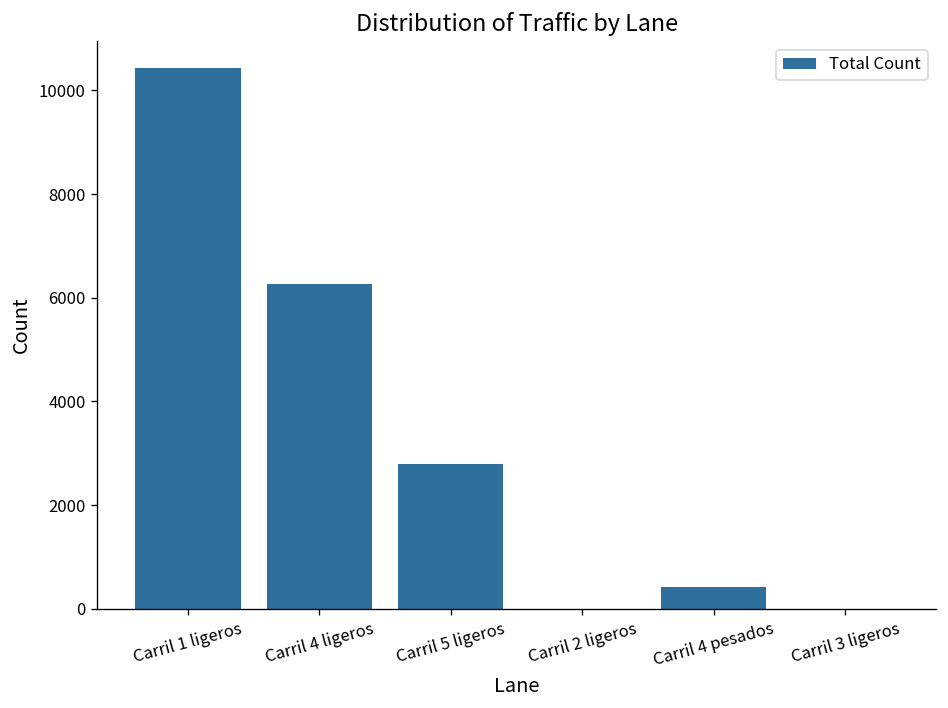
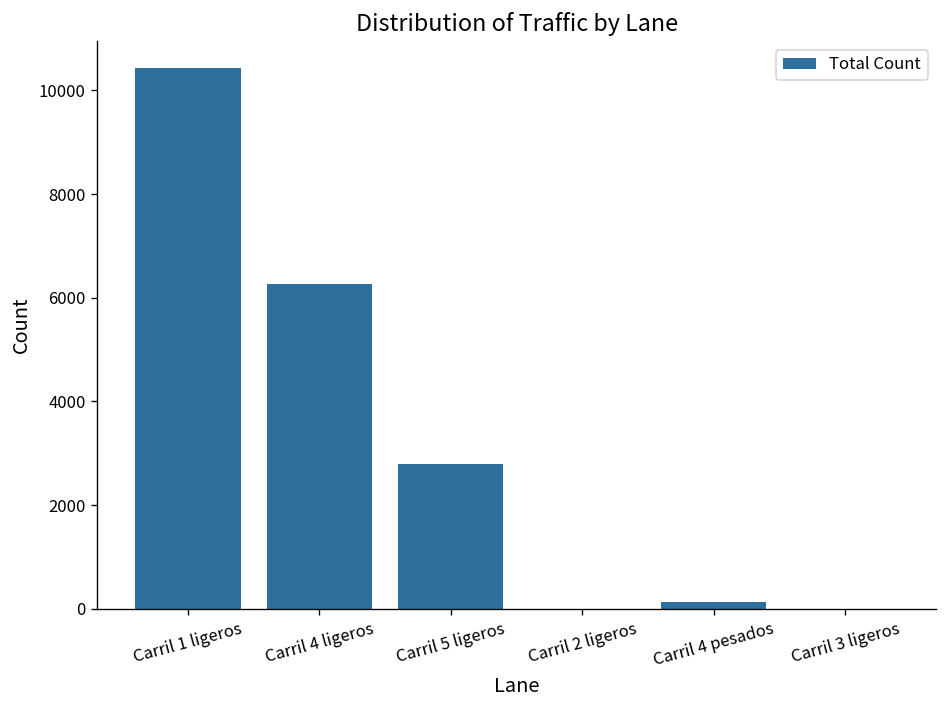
  {
    "Carril 1 ligeros": 10400,
    "Carril 4 ligeros": 6300,
    "Carril 5 ligeros": 2800,
    "Carril 2 ligeros": 0,
-   "Carril 4 pesados": 400,
+   "Carril 4 pesados": 100,
    "Carril 3 ligeros": 0
  }
